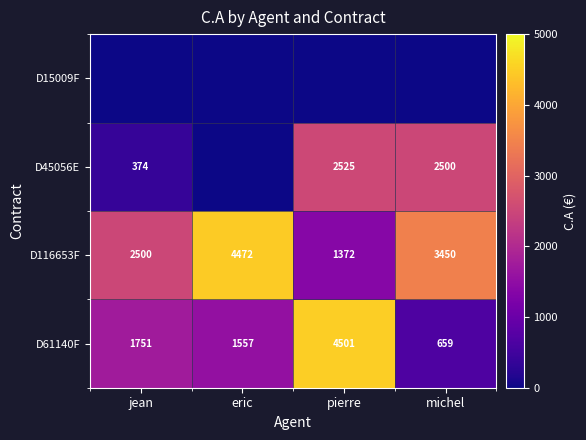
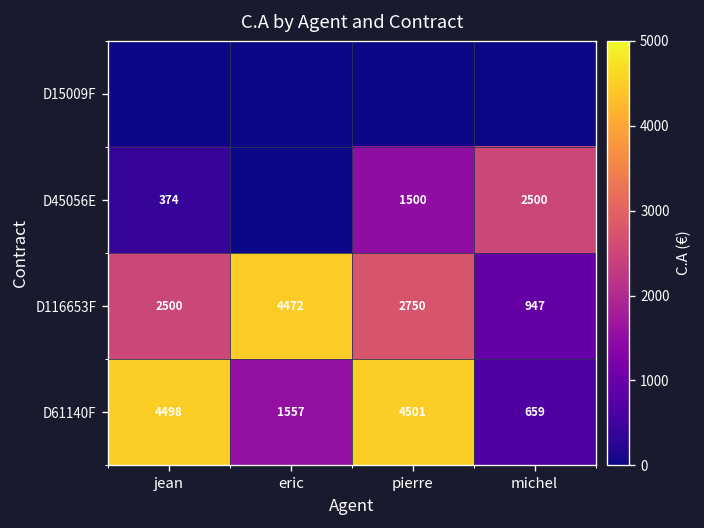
  {
    "D45056E": {
      "jean": 374,
-     "pierre": 2525,
+     "pierre": 1500,
      "michel": 2500
    },
    "D116653F": {
      "jean": 2500,
      "eric": 4472,
-     "pierre": 1372,
-     "michel": 3450
+     "pierre": 2750,
+     "michel": 947
    },
    "D61140F": {
-     "jean": 1751,
+     "jean": 4498,
      "eric": 1557,
      "pierre": 4501,
      "michel": 659
    }
  }
